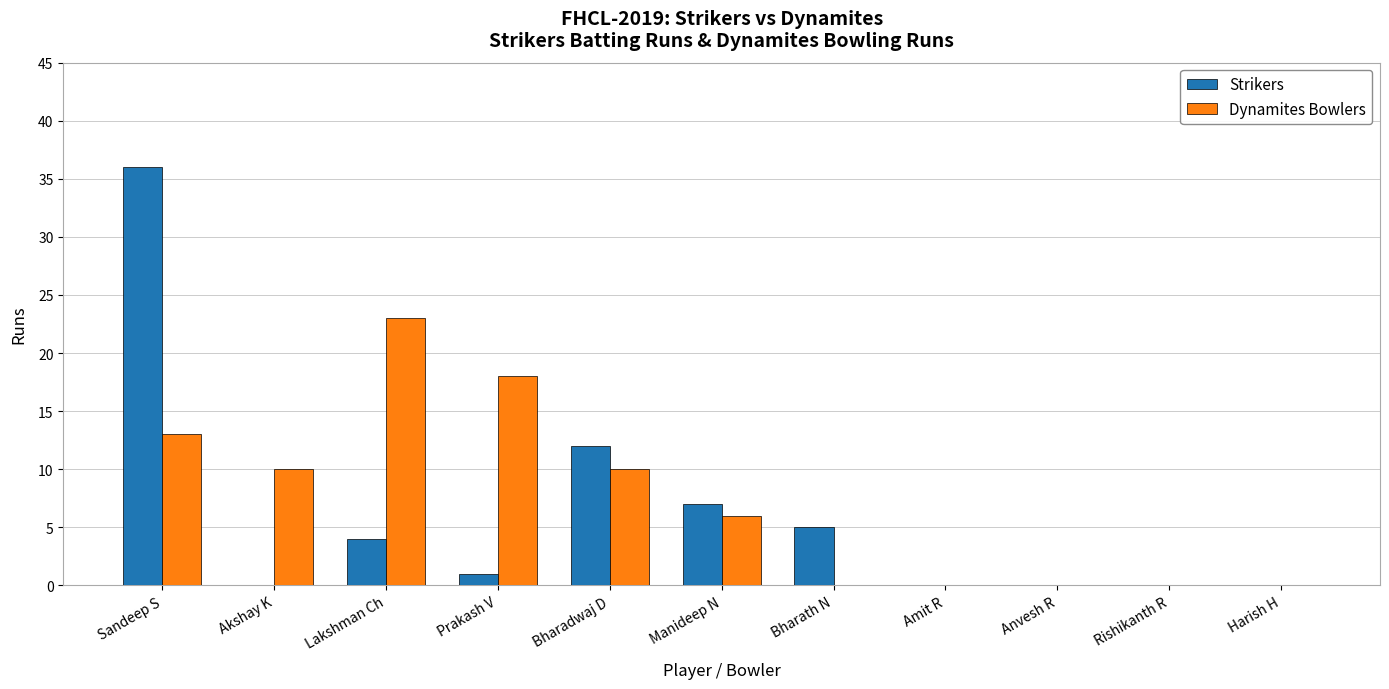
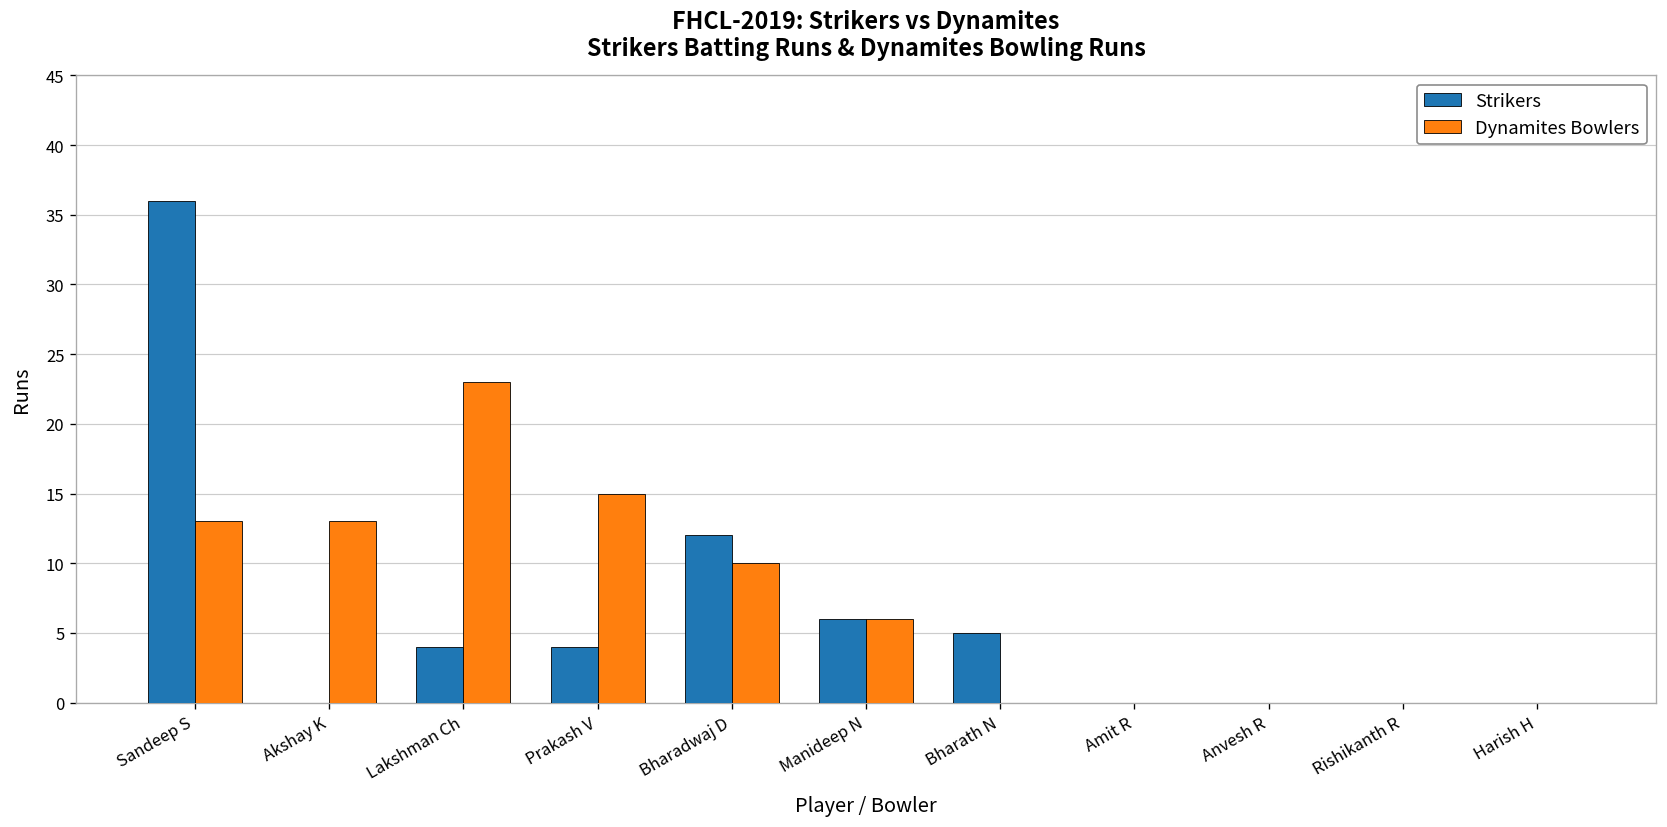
  {
    "Strikers": {
      "Sandeep S": 36,
      "Akshay K": 0,
      "Lakshman Ch": 4,
-     "Prakash V": 1,
+     "Prakash V": 4,
      "Bharadwaj D": 12,
-     "Manideep N": 7,
+     "Manideep N": 6,
      "Bharath N": 5,
      "Amit R": 0,
      "Anvesh R": 0,
      "Rishikanth R": 0,
      "Harish H": 0
    },
    "Dynamites Bowlers": {
      "Sandeep S": 13,
-     "Akshay K": 10,
+     "Akshay K": 13,
      "Lakshman Ch": 23,
-     "Prakash V": 18,
+     "Prakash V": 15,
      "Bharadwaj D": 10,
      "Manideep N": 6,
      "Bharath N": 0,
      "Amit R": 0,
      "Anvesh R": 0,
      "Rishikanth R": 0,
      "Harish H": 0
    }
  }
